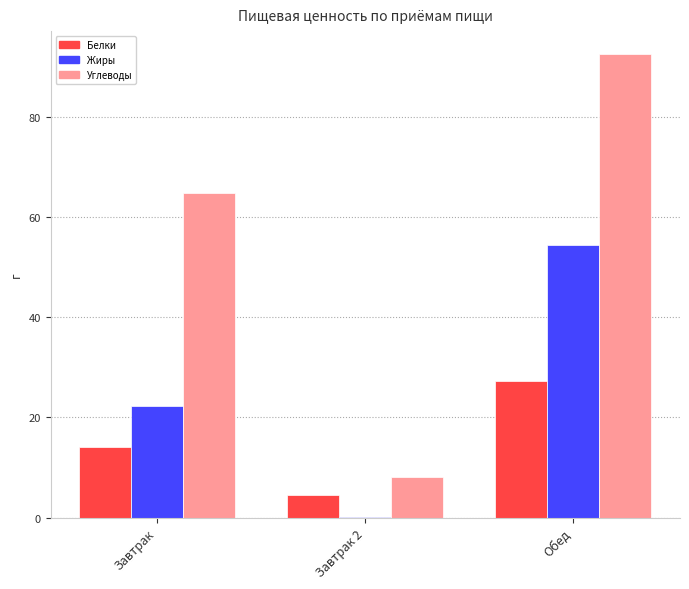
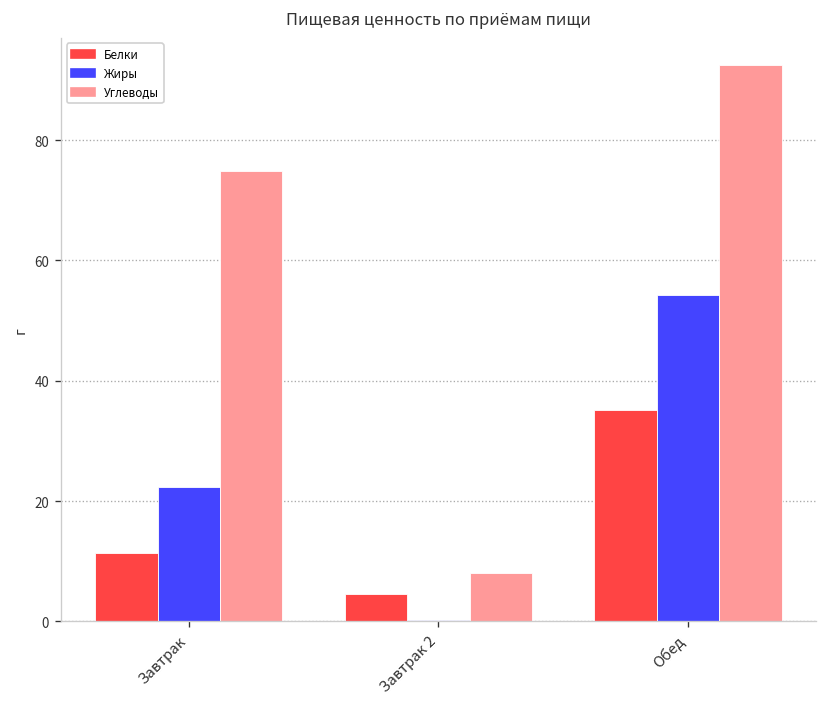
  {
    "Белки": {
-     "Завтрак": 14,
+     "Завтрак": 11,
      "Завтрак 2": 5,
-     "Обед": 27
+     "Обед": 35
    },
    "Жиры": {
      "Завтрак": 22,
      "Обед": 54
    },
    "Углеводы": {
-     "Завтрак": 65,
+     "Завтрак": 75,
      "Завтрак 2": 8,
      "Обед": 92
    }
  }
